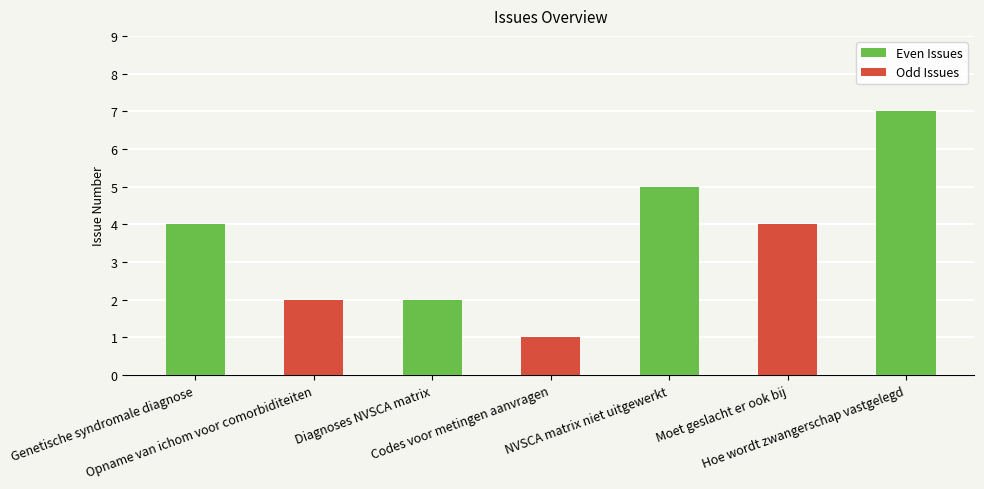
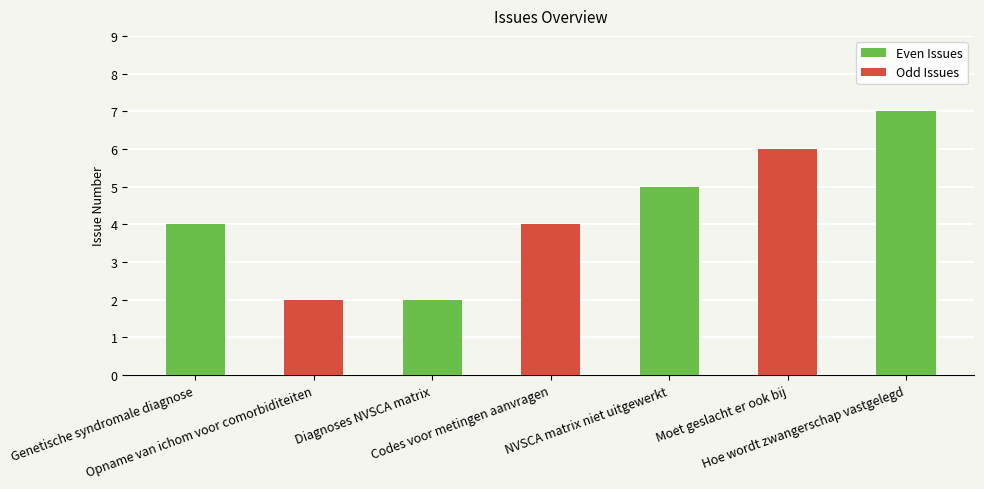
  {
    "Genetische syndromale diagnose": 4,
    "Opname van ichom voor comorbiditeiten": 2,
    "Diagnoses NVSCA matrix": 2,
-   "Codes voor metingen aanvragen": 1,
+   "Codes voor metingen aanvragen": 4,
    "NVSCA matrix niet uitgewerkt": 5,
-   "Moet geslacht er ook bij": 4,
+   "Moet geslacht er ook bij": 6,
    "Hoe wordt zwangerschap vastgelegd": 7
  }
